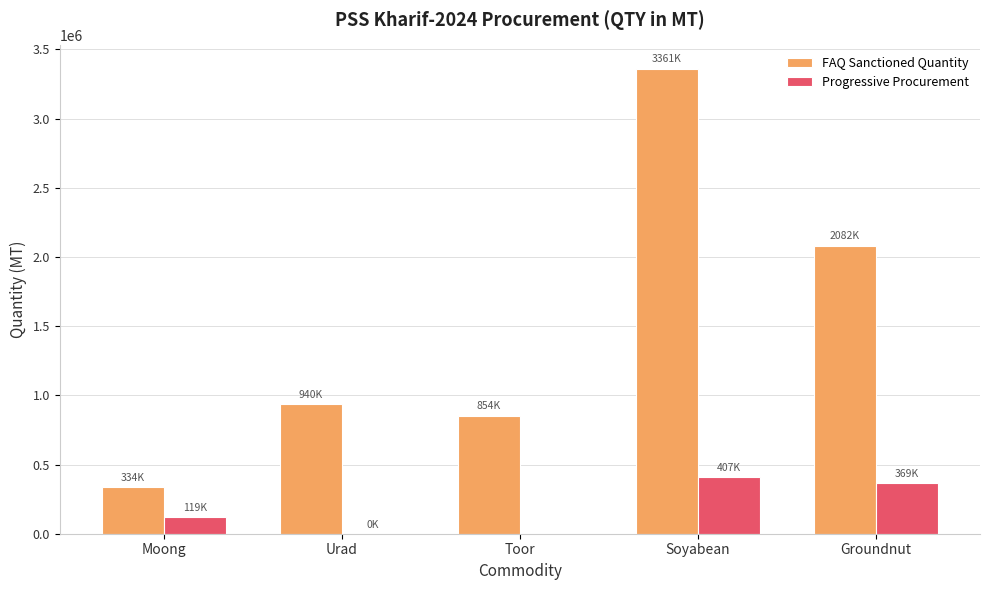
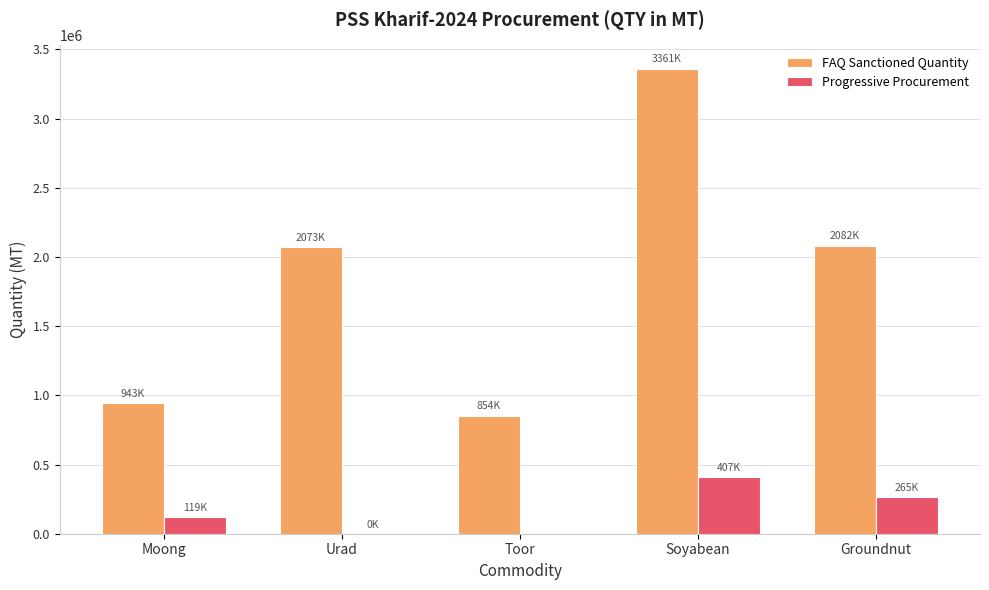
  {
    "FAQ Sanctioned Quantity": {
-     "Moong": "334K",
-     "Urad": "940K",
+     "Moong": "943K",
+     "Urad": "2073K",
      "Toor": "854K",
      "Soyabean": "3361K",
      "Groundnut": "2082K"
    },
    "Progressive Procurement": {
      "Moong": "119K",
      "Soyabean": "407K",
-     "Groundnut": "369K"
+     "Groundnut": "265K"
    }
  }
